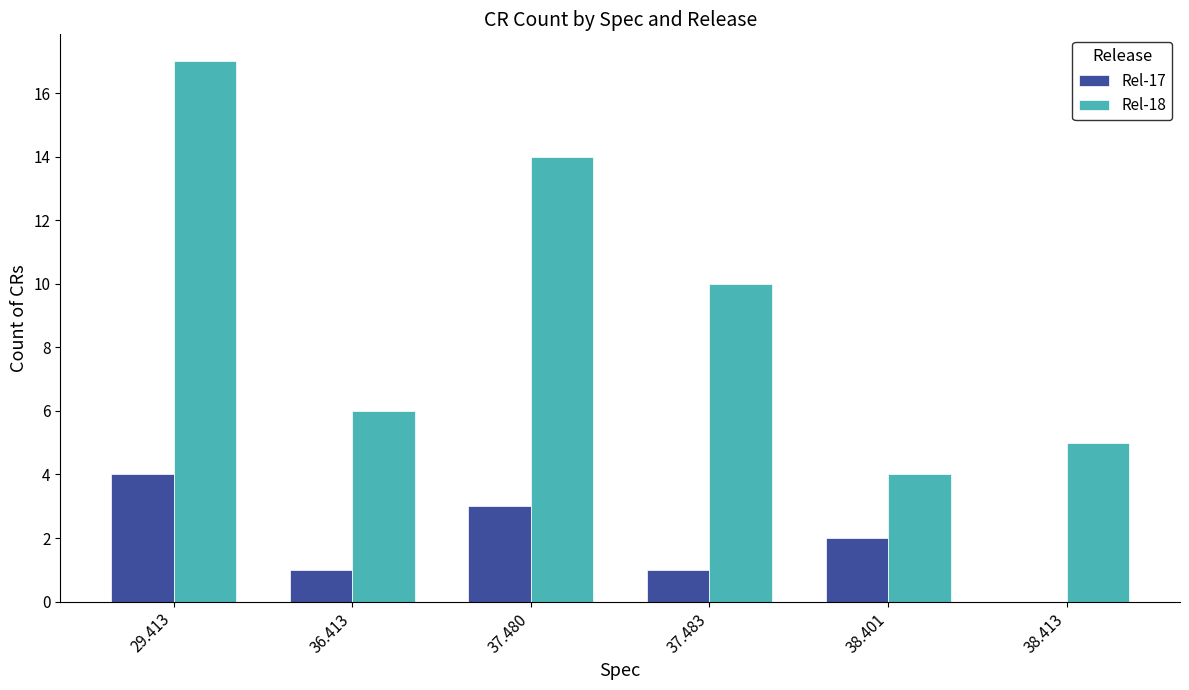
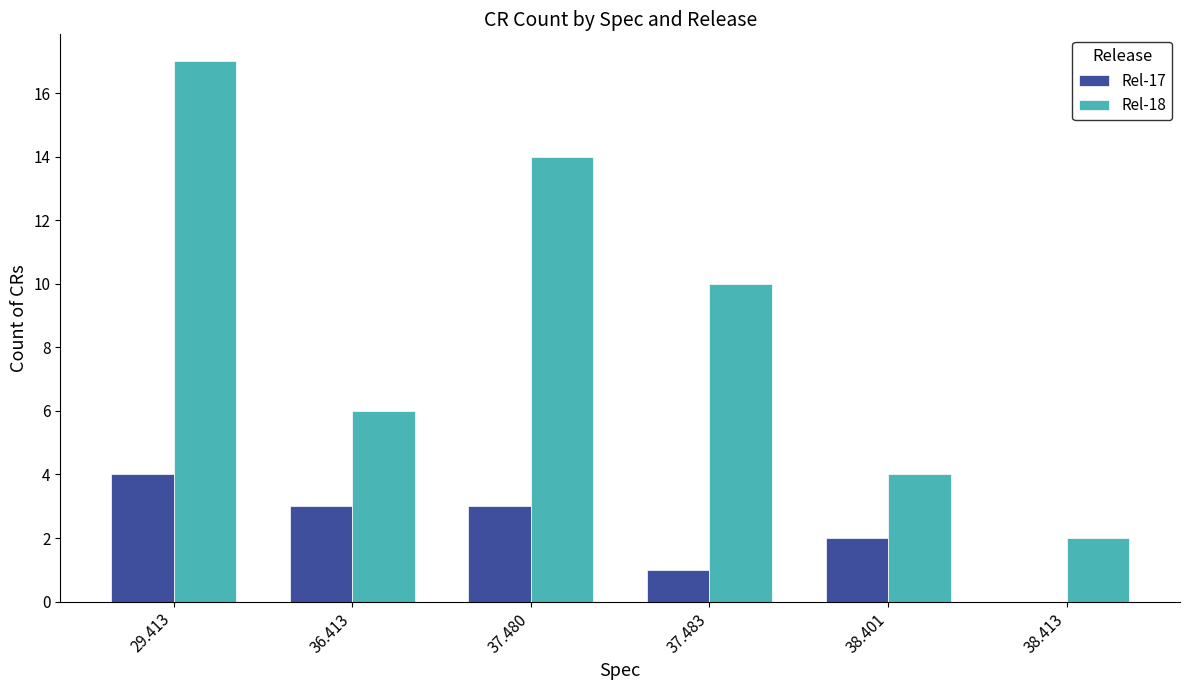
  {
    "Rel-17": {
      "29.413": 4,
-     "36.413": 1,
+     "36.413": 3,
      "37.480": 3,
      "37.483": 1,
      "38.401": 2,
      "38.413": 0
    },
    "Rel-18": {
      "29.413": 17,
      "36.413": 6,
      "37.480": 14,
      "37.483": 10,
      "38.401": 4,
-     "38.413": 5
+     "38.413": 2
    }
  }
